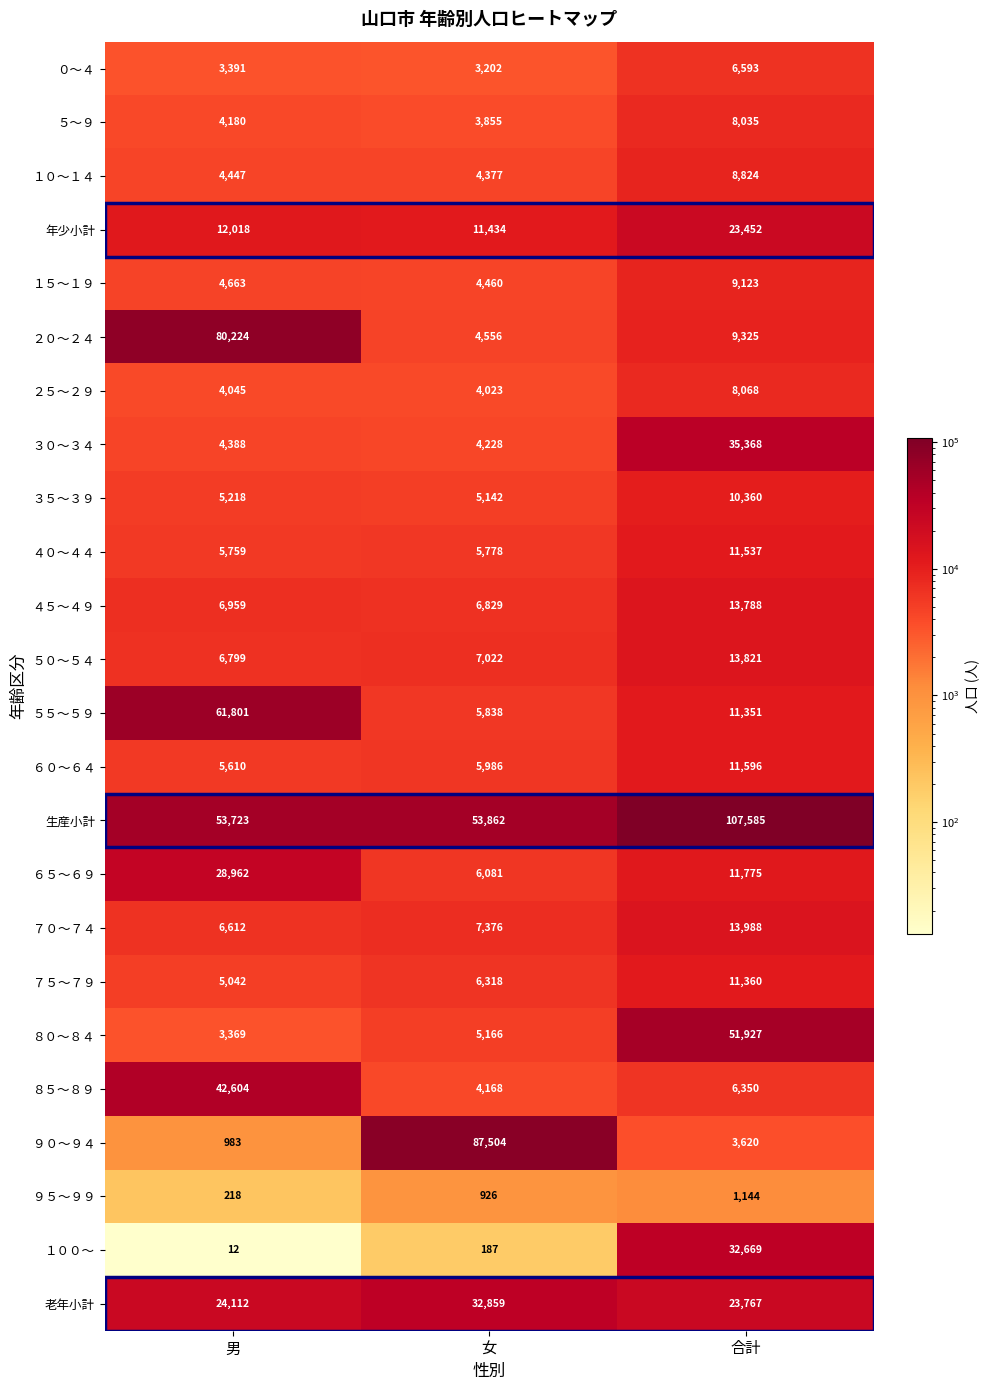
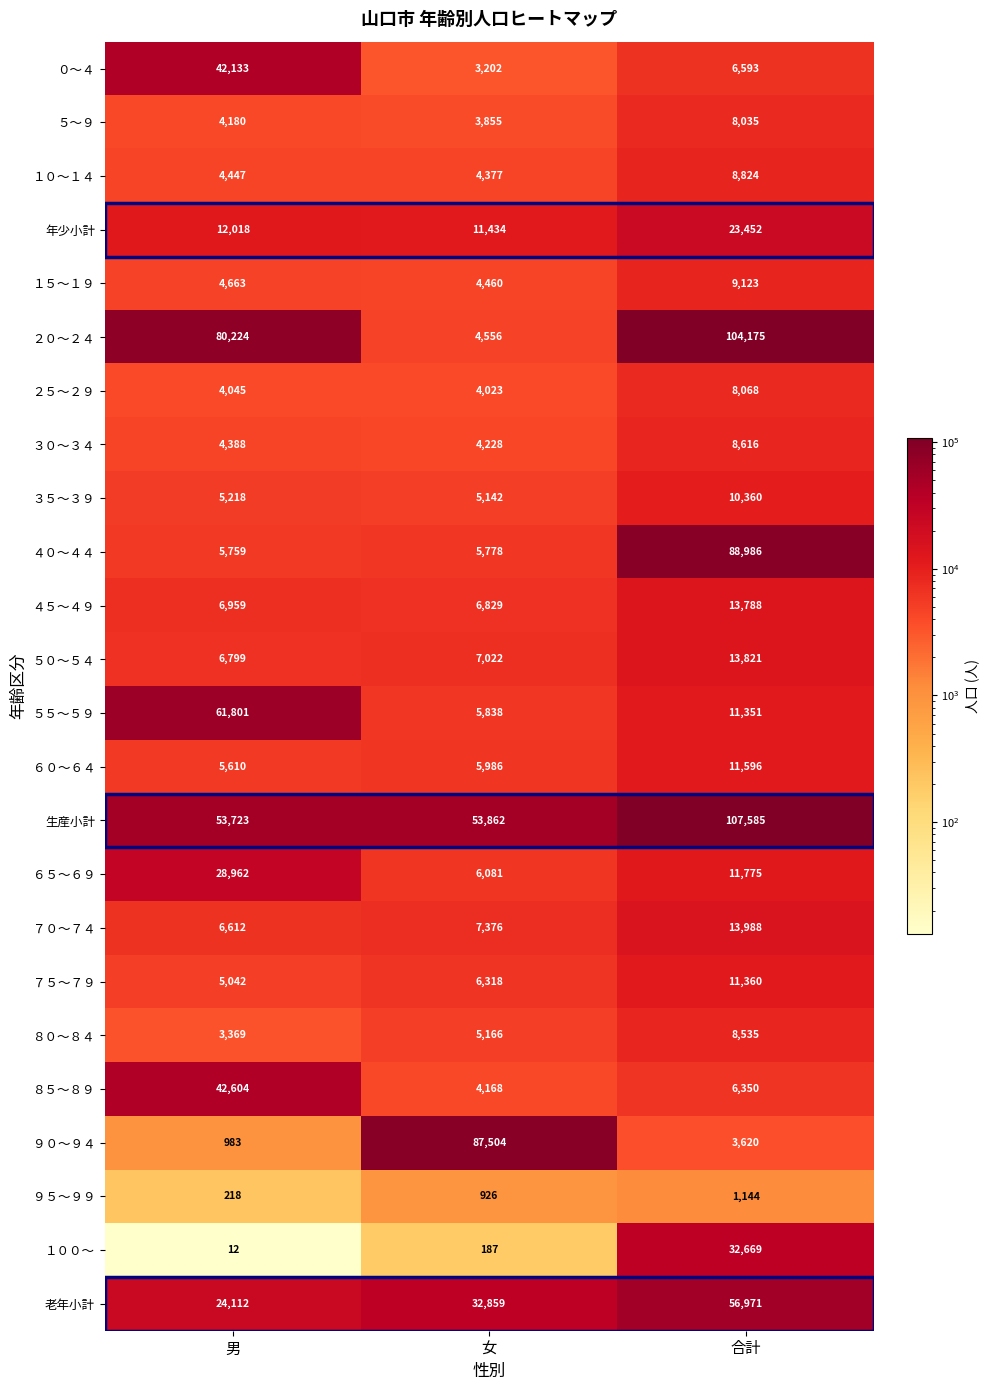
  {
    "０～４": {
-     "男": "3,391",
+     "男": "42,133",
      "女": "3,202",
      "合計": "6,593"
    },
    "５～９": {
      "男": "4,180",
      "女": "3,855",
      "合計": "8,035"
    },
    "１０～１４": {
      "男": "4,447",
      "女": "4,377",
      "合計": "8,824"
    },
    "年少小計": {
      "男": "12,018",
      "女": "11,434",
      "合計": "23,452"
    },
    "１５～１９": {
      "男": "4,663",
      "女": "4,460",
      "合計": "9,123"
    },
    "２０～２４": {
      "男": "80,224",
      "女": "4,556",
-     "合計": "9,325"
+     "合計": "104,175"
    },
    "２５～２９": {
      "男": "4,045",
      "女": "4,023",
      "合計": "8,068"
    },
    "３０～３４": {
      "男": "4,388",
      "女": "4,228",
-     "合計": "35,368"
+     "合計": "8,616"
    },
    "３５～３９": {
      "男": "5,218",
      "女": "5,142",
      "合計": "10,360"
    },
    "４０～４４": {
      "男": "5,759",
      "女": "5,778",
-     "合計": "11,537"
+     "合計": "88,986"
    },
    "４５～４９": {
      "男": "6,959",
      "女": "6,829",
      "合計": "13,788"
    },
    "５０～５４": {
      "男": "6,799",
      "女": "7,022",
      "合計": "13,821"
    },
    "５５～５９": {
      "男": "61,801",
      "女": "5,838",
      "合計": "11,351"
    },
    "６０～６４": {
      "男": "5,610",
      "女": "5,986",
      "合計": "11,596"
    },
    "生産小計": {
      "男": "53,723",
      "女": "53,862",
      "合計": "107,585"
    },
    "６５～６９": {
      "男": "28,962",
      "女": "6,081",
      "合計": "11,775"
    },
    "７０～７４": {
      "男": "6,612",
      "女": "7,376",
      "合計": "13,988"
    },
    "７５～７９": {
      "男": "5,042",
      "女": "6,318",
      "合計": "11,360"
    },
    "８０～８４": {
      "男": "3,369",
      "女": "5,166",
-     "合計": "51,927"
+     "合計": "8,535"
    },
    "８５～８９": {
      "男": "42,604",
      "女": "4,168",
      "合計": "6,350"
    },
    "９０～９４": {
      "男": "983",
      "女": "87,504",
      "合計": "3,620"
    },
    "９５～９９": {
      "男": "218",
      "女": "926",
      "合計": "1,144"
    },
    "１００～": {
      "男": "12",
      "女": "187",
      "合計": "32,669"
    },
    "老年小計": {
      "男": "24,112",
      "女": "32,859",
-     "合計": "23,767"
+     "合計": "56,971"
    }
  }
